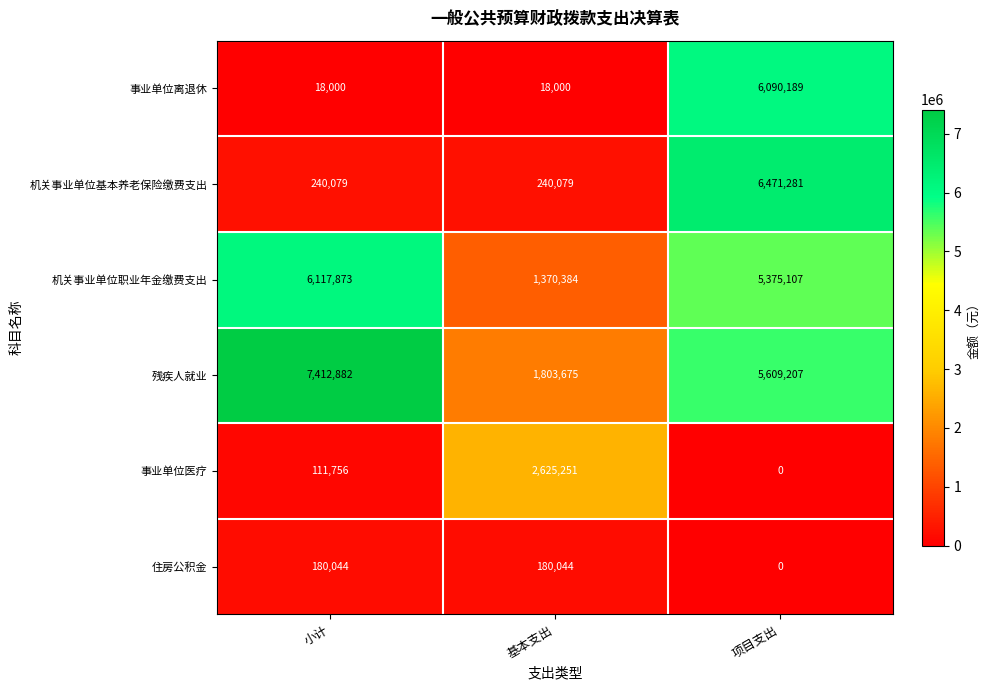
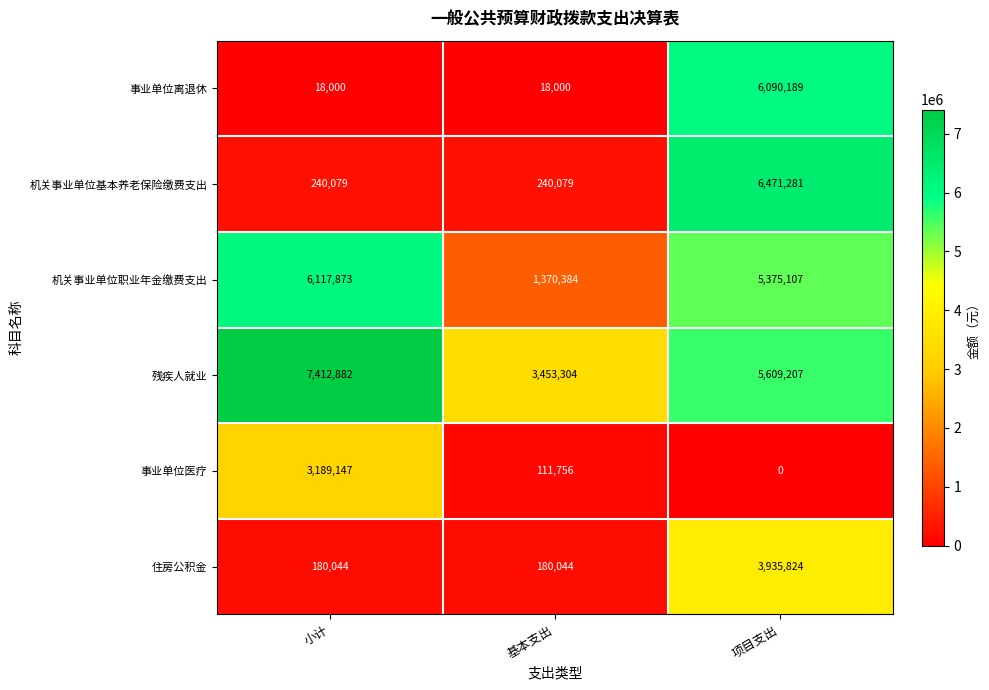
  {
    "事业单位离退休": {
      "小计": "18,000",
      "基本支出": "18,000",
      "项目支出": "6,090,189"
    },
    "机关事业单位基本养老保险缴费支出": {
      "小计": "240,079",
      "基本支出": "240,079",
      "项目支出": "6,471,281"
    },
    "机关事业单位职业年金缴费支出": {
      "小计": "6,117,873",
      "基本支出": "1,370,384",
      "项目支出": "5,375,107"
    },
    "残疾人就业": {
      "小计": "7,412,882",
-     "基本支出": "1,803,675",
+     "基本支出": "3,453,304",
      "项目支出": "5,609,207"
    },
    "事业单位医疗": {
-     "小计": "111,756",
-     "基本支出": "2,625,251",
+     "小计": "3,189,147",
+     "基本支出": "111,756",
      "项目支出": "0"
    },
    "住房公积金": {
      "小计": "180,044",
      "基本支出": "180,044",
-     "项目支出": "0"
+     "项目支出": "3,935,824"
    }
  }
